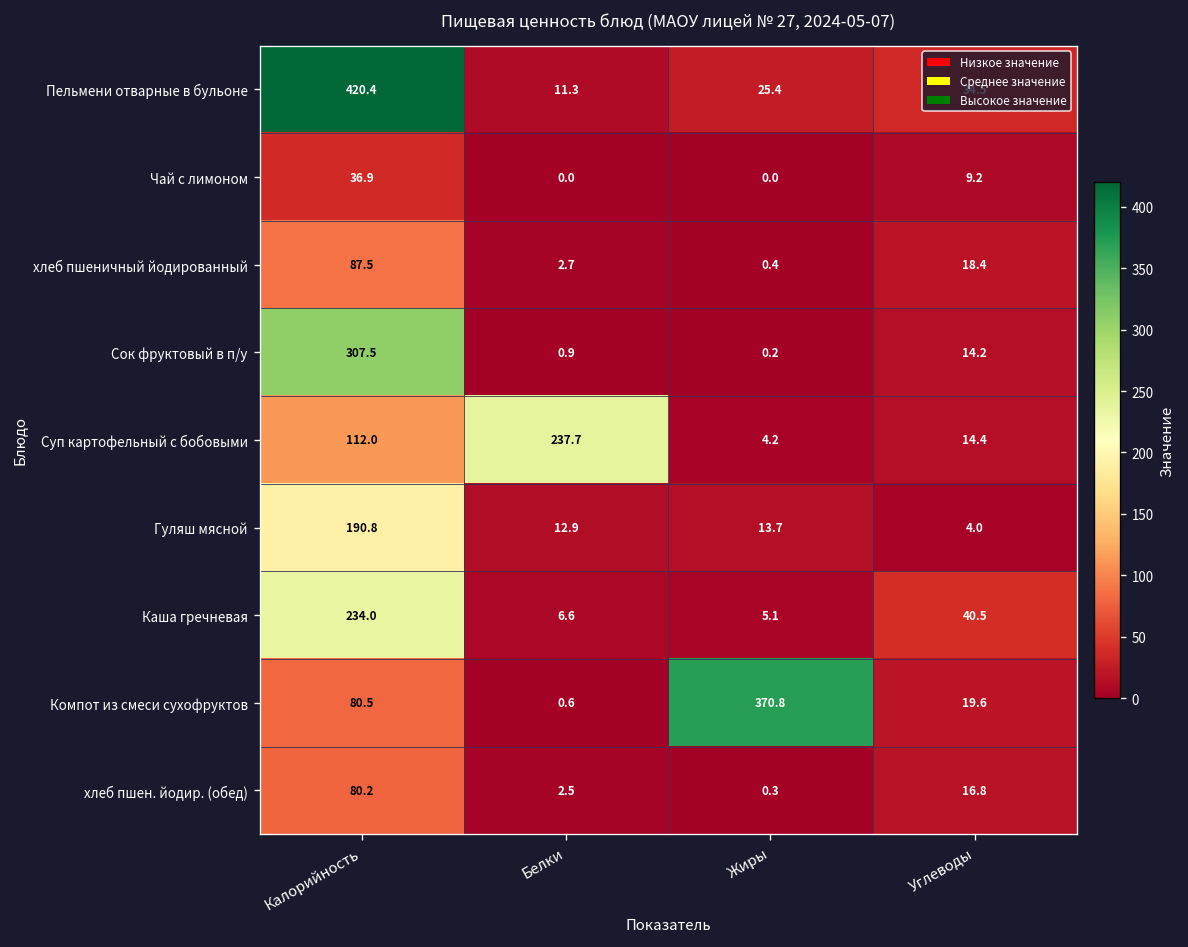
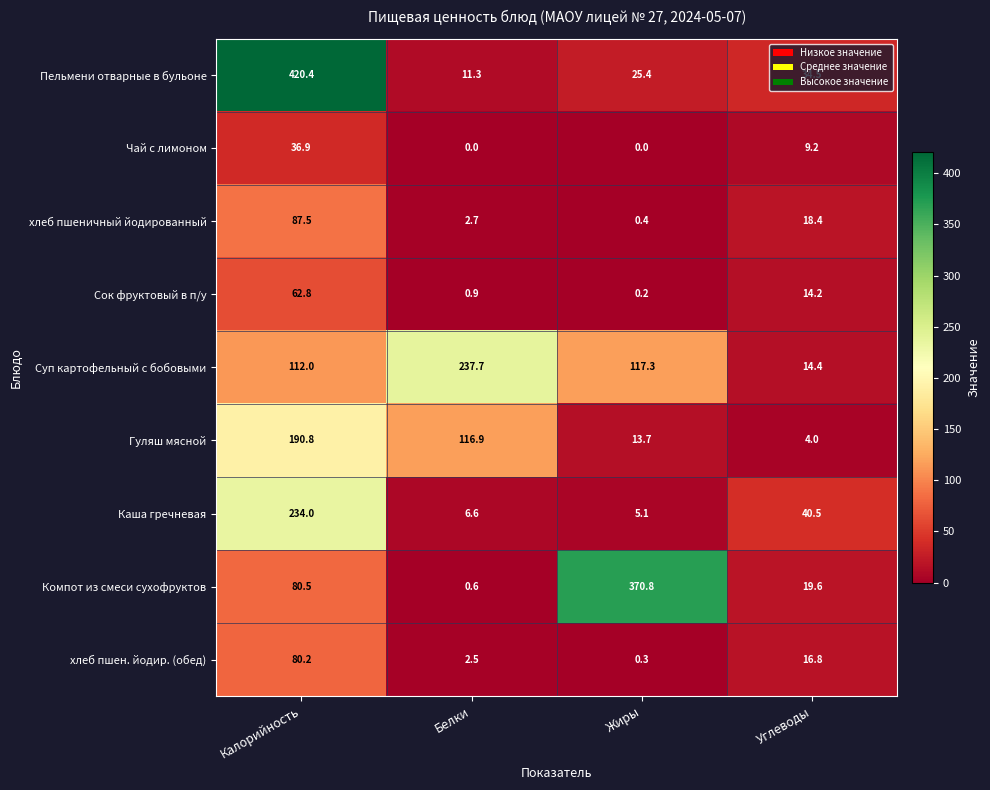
  {
    "Пельмени отварные в бульоне": {
      "Калорийность": 420.4,
      "Белки": 11.3,
      "Жиры": 25.4
    },
    "Чай с лимоном": {
      "Калорийность": 36.9,
      "Белки": 0.0,
      "Жиры": 0.0,
      "Углеводы": 9.2
    },
    "хлеб пшеничный йодированный": {
      "Калорийность": 87.5,
      "Белки": 2.7,
      "Жиры": 0.4,
      "Углеводы": 18.4
    },
    "Сок фруктовый в п/у": {
-     "Калорийность": 307.5,
+     "Калорийность": 62.8,
      "Белки": 0.9,
      "Жиры": 0.2,
      "Углеводы": 14.2
    },
    "Суп картофельный с бобовыми": {
      "Калорийность": 112.0,
      "Белки": 237.7,
-     "Жиры": 4.2,
+     "Жиры": 117.3,
      "Углеводы": 14.4
    },
    "Гуляш мясной": {
      "Калорийность": 190.8,
-     "Белки": 12.9,
+     "Белки": 116.9,
      "Жиры": 13.7,
      "Углеводы": 4.0
    },
    "Каша гречневая": {
      "Калорийность": 234.0,
      "Белки": 6.6,
      "Жиры": 5.1,
      "Углеводы": 40.5
    },
    "Компот из смеси сухофруктов": {
      "Калорийность": 80.5,
      "Белки": 0.6,
      "Жиры": 370.8,
      "Углеводы": 19.6
    },
    "хлеб пшен. йодир. (обед)": {
      "Калорийность": 80.2,
      "Белки": 2.5,
      "Жиры": 0.3,
      "Углеводы": 16.8
    }
  }
